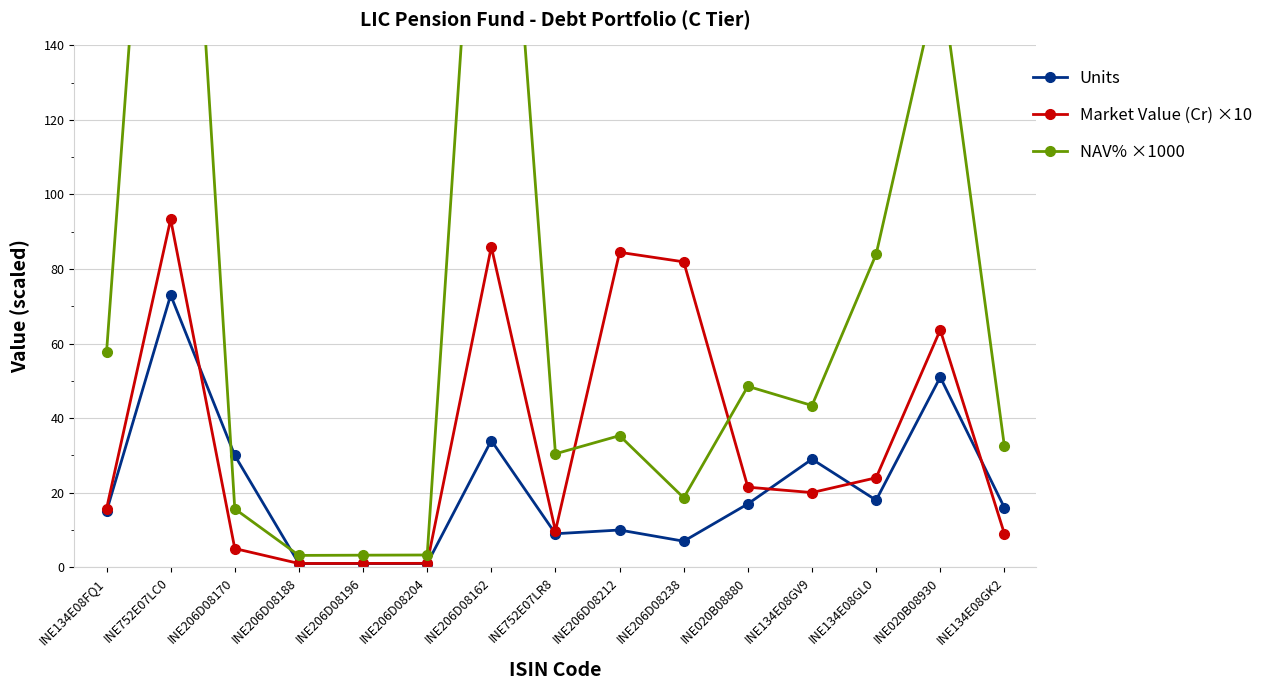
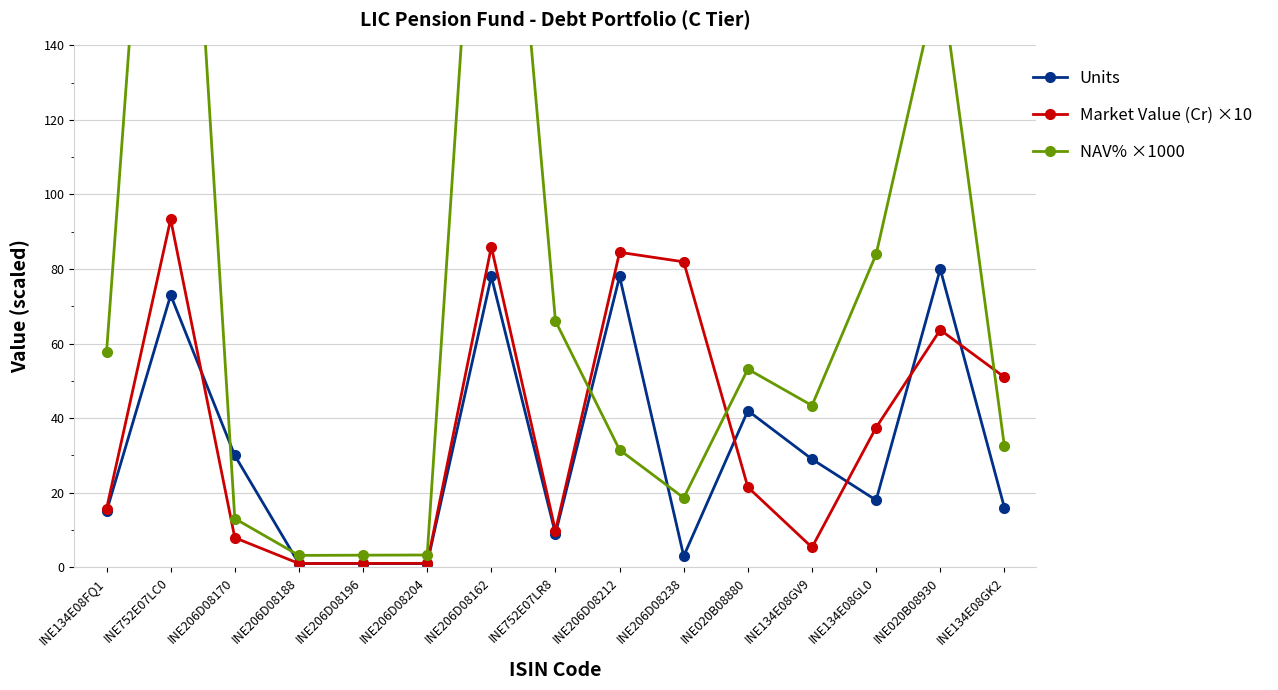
  {
    "Units": {
      "INE134E08FQ1": 15,
      "INE752E07LC0": 73,
      "INE206D08170": 30,
-     "INE206D08162": 34,
+     "INE206D08162": 78,
      "INE752E07LR8": 9,
-     "INE206D08212": 10,
-     "INE206D08238": 7,
-     "INE020B08880": 17,
+     "INE206D08212": 78,
+     "INE206D08238": 3,
+     "INE020B08880": 42,
      "INE134E08GV9": 29,
      "INE134E08GL0": 18,
-     "INE020B08930": 51,
+     "INE020B08930": 80,
      "INE134E08GK2": 16
    },
    "Market Value (Cr) ×10": {
      "INE134E08FQ1": 16,
      "INE752E07LC0": 93,
-     "INE206D08170": 5,
+     "INE206D08170": 8,
      "INE206D08162": 86,
      "INE752E07LR8": 10,
      "INE206D08212": 84,
      "INE206D08238": 82,
      "INE020B08880": 21,
-     "INE134E08GV9": 20,
-     "INE134E08GL0": 24,
+     "INE134E08GV9": 5,
+     "INE134E08GL0": 37,
      "INE020B08930": 64,
-     "INE134E08GK2": 9
+     "INE134E08GK2": 51
    },
    "NAV% ×1000": {
      "INE134E08FQ1": 58,
-     "INE206D08170": 16,
+     "INE206D08170": 13,
      "INE206D08188": 3,
      "INE206D08196": 3,
      "INE206D08204": 3,
-     "INE752E07LR8": 30,
-     "INE206D08212": 35,
+     "INE752E07LR8": 66,
+     "INE206D08212": 31,
      "INE206D08238": 19,
-     "INE020B08880": 49,
+     "INE020B08880": 53,
      "INE134E08GV9": 43,
      "INE134E08GL0": 84,
      "INE134E08GK2": 32
    }
  }
